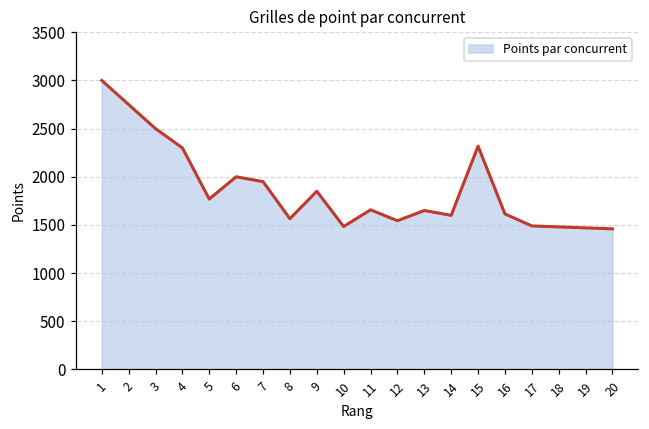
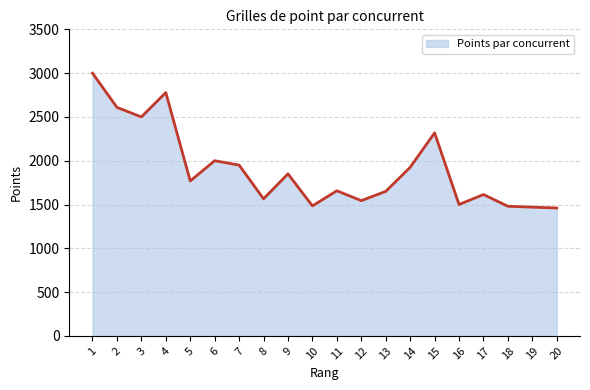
  {
    "1": 3000,
-   "2": 2800,
+   "2": 2600,
    "3": 2500,
-   "4": 2300,
+   "4": 2800,
    "5": 1800,
    "6": 2000,
    "7": 2000,
    "8": 1600,
    "9": 1900,
    "10": 1500,
    "11": 1700,
    "12": 1500,
    "13": 1700,
-   "14": 1600,
+   "14": 1900,
    "15": 2300,
-   "16": 1600,
-   "17": 1500,
+   "16": 1500,
+   "17": 1600,
    "18": 1500,
    "19": 1500,
    "20": 1500
  }
